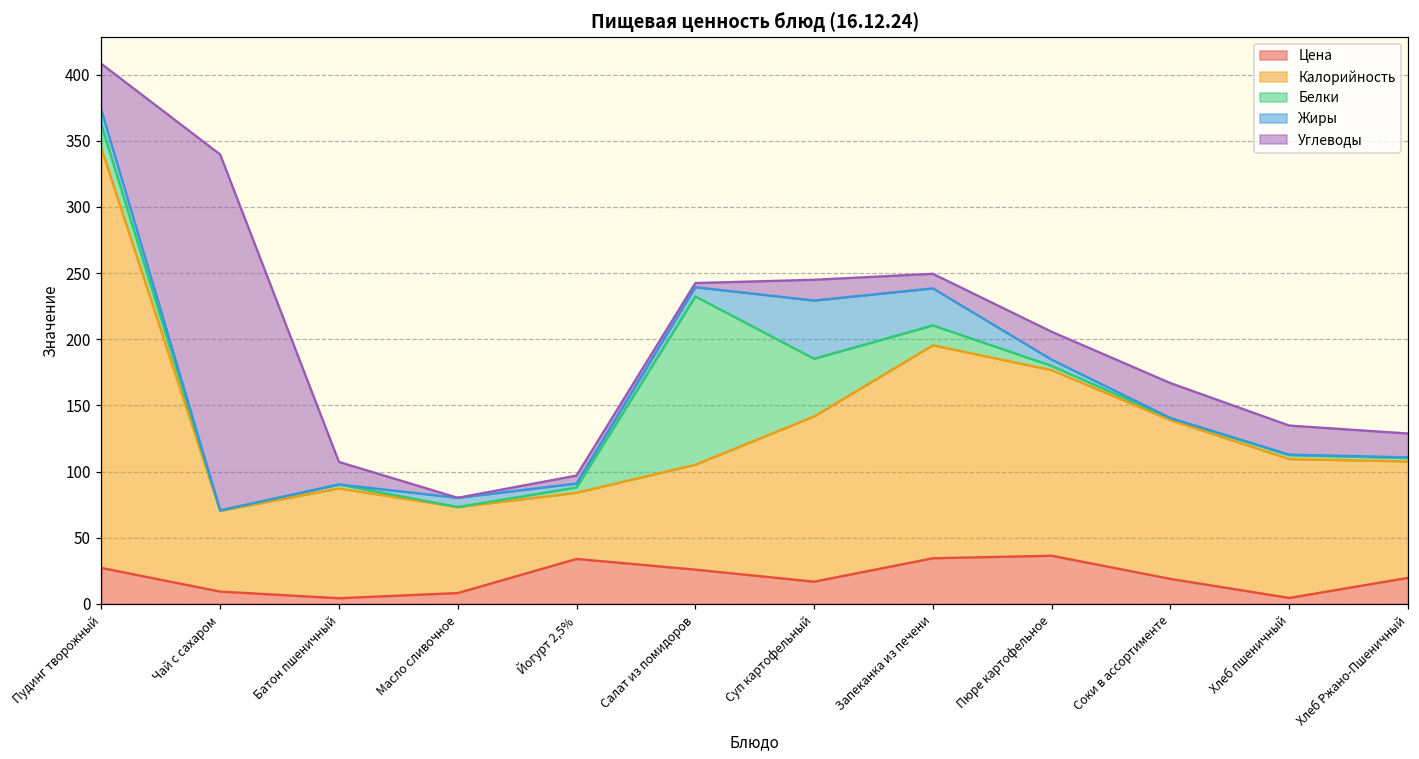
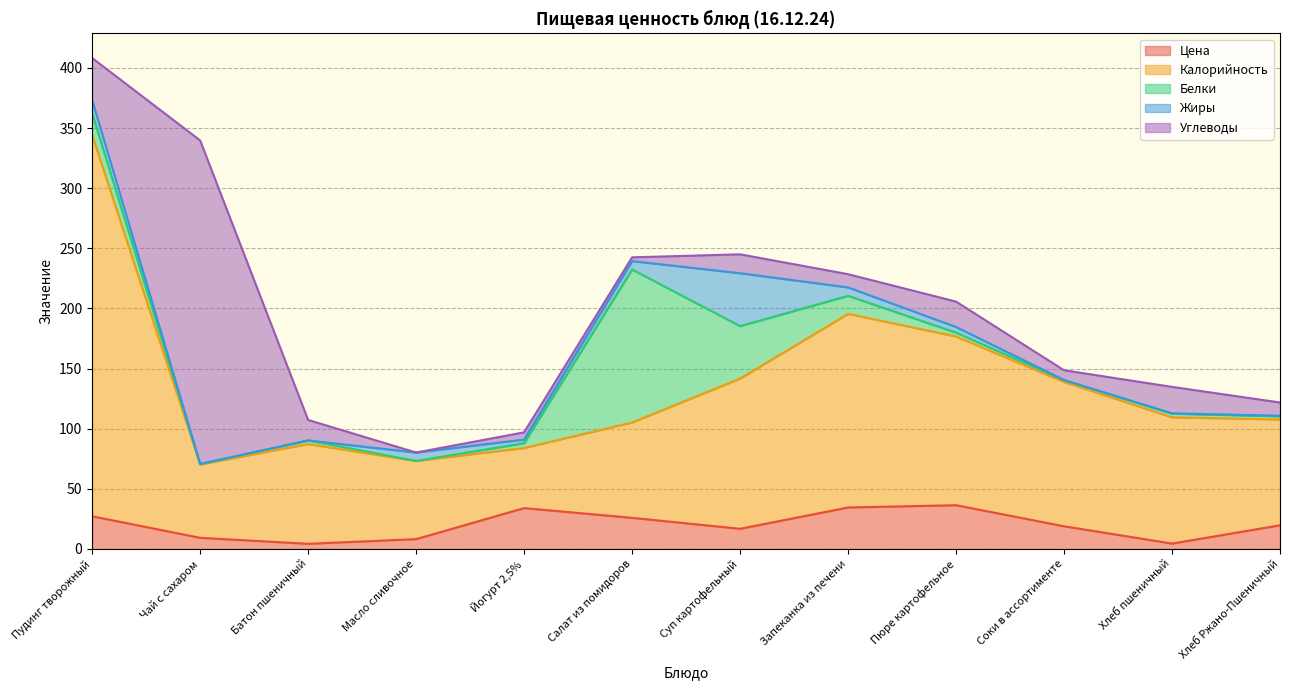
  {
    "Цена": {
      "Пудинг творожный": 27,
      "Чай с сахаром": 9,
      "Батон пшеничный": 4,
      "Масло сливочное": 8,
      "Йогурт 2,5%": 34,
      "Салат из помидоров": 26,
      "Суп картофельный": 17,
      "Запеканка из печени": 35,
      "Пюре картофельное": 36,
      "Соки в ассортименте": 19,
      "Хлеб пшеничный": 5,
      "Хлеб Ржано-Пшеничный": 20
    },
    "Калорийность": {
      "Пудинг творожный": 317,
      "Батон пшеничный": 83,
      "Йогурт 2,5%": 50,
      "Салат из помидоров": 79,
      "Суп картофельный": 125,
      "Запеканка из печени": 161,
      "Пюре картофельное": 140,
      "Хлеб пшеничный": 105,
      "Хлеб Ржано-Пшеничный": 88
    },
    "Белки": {
      "Пудинг творожный": 18,
      "Йогурт 2,5%": 4,
      "Салат из помидоров": 127,
      "Суп картофельный": 44,
      "Запеканка из печени": 15,
      "Пюре картофельное": 3
    },
    "Жиры": {
      "Пудинг творожный": 11,
      "Йогурт 2,5%": 3,
      "Салат из помидоров": 7,
      "Суп картофельный": 44,
-     "Запеканка из печени": 28,
+     "Запеканка из печени": 7,
      "Пюре картофельное": 5
    },
    "Углеводы": {
      "Пудинг творожный": 35,
      "Чай с сахаром": 269,
      "Батон пшеничный": 17,
      "Йогурт 2,5%": 6,
      "Салат из помидоров": 3,
      "Суп картофельный": 16,
      "Запеканка из печени": 11,
      "Пюре картофельное": 21,
-     "Соки в ассортименте": 26,
+     "Соки в ассортименте": 8,
      "Хлеб пшеничный": 22,
-     "Хлеб Ржано-Пшеничный": 18
+     "Хлеб Ржано-Пшеничный": 11
    }
  }
